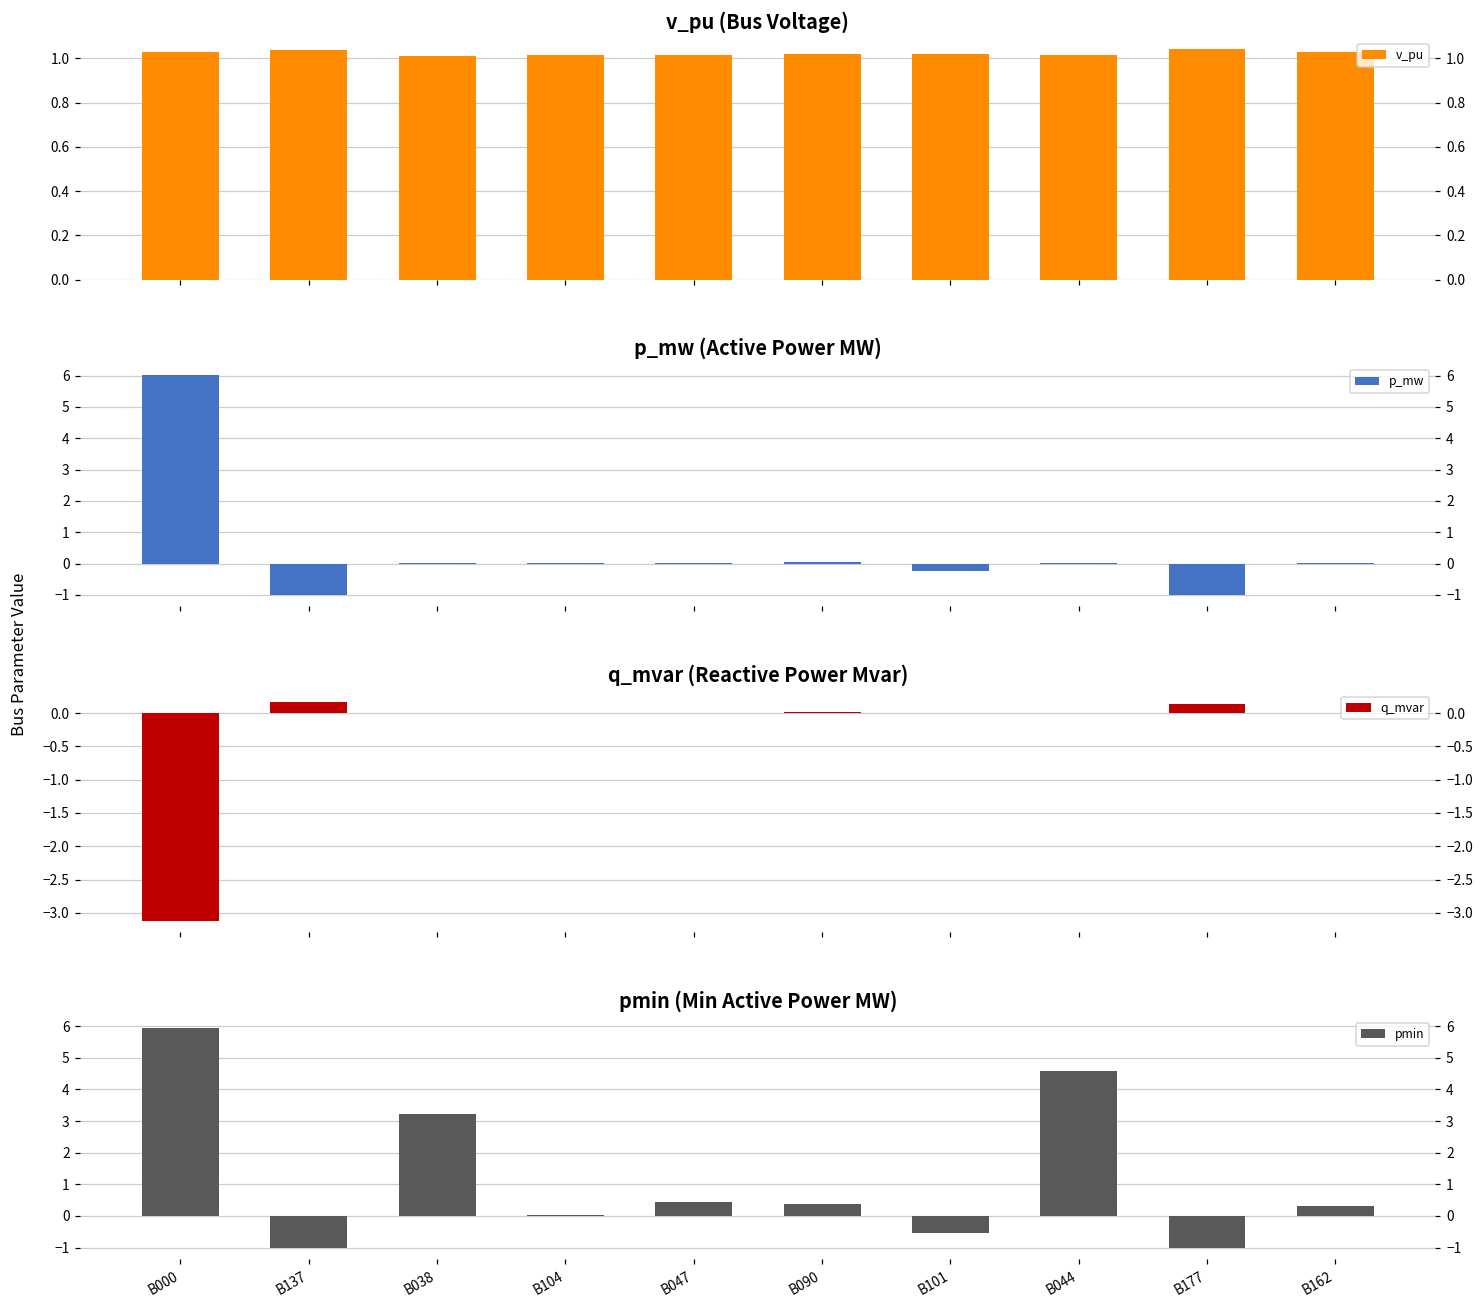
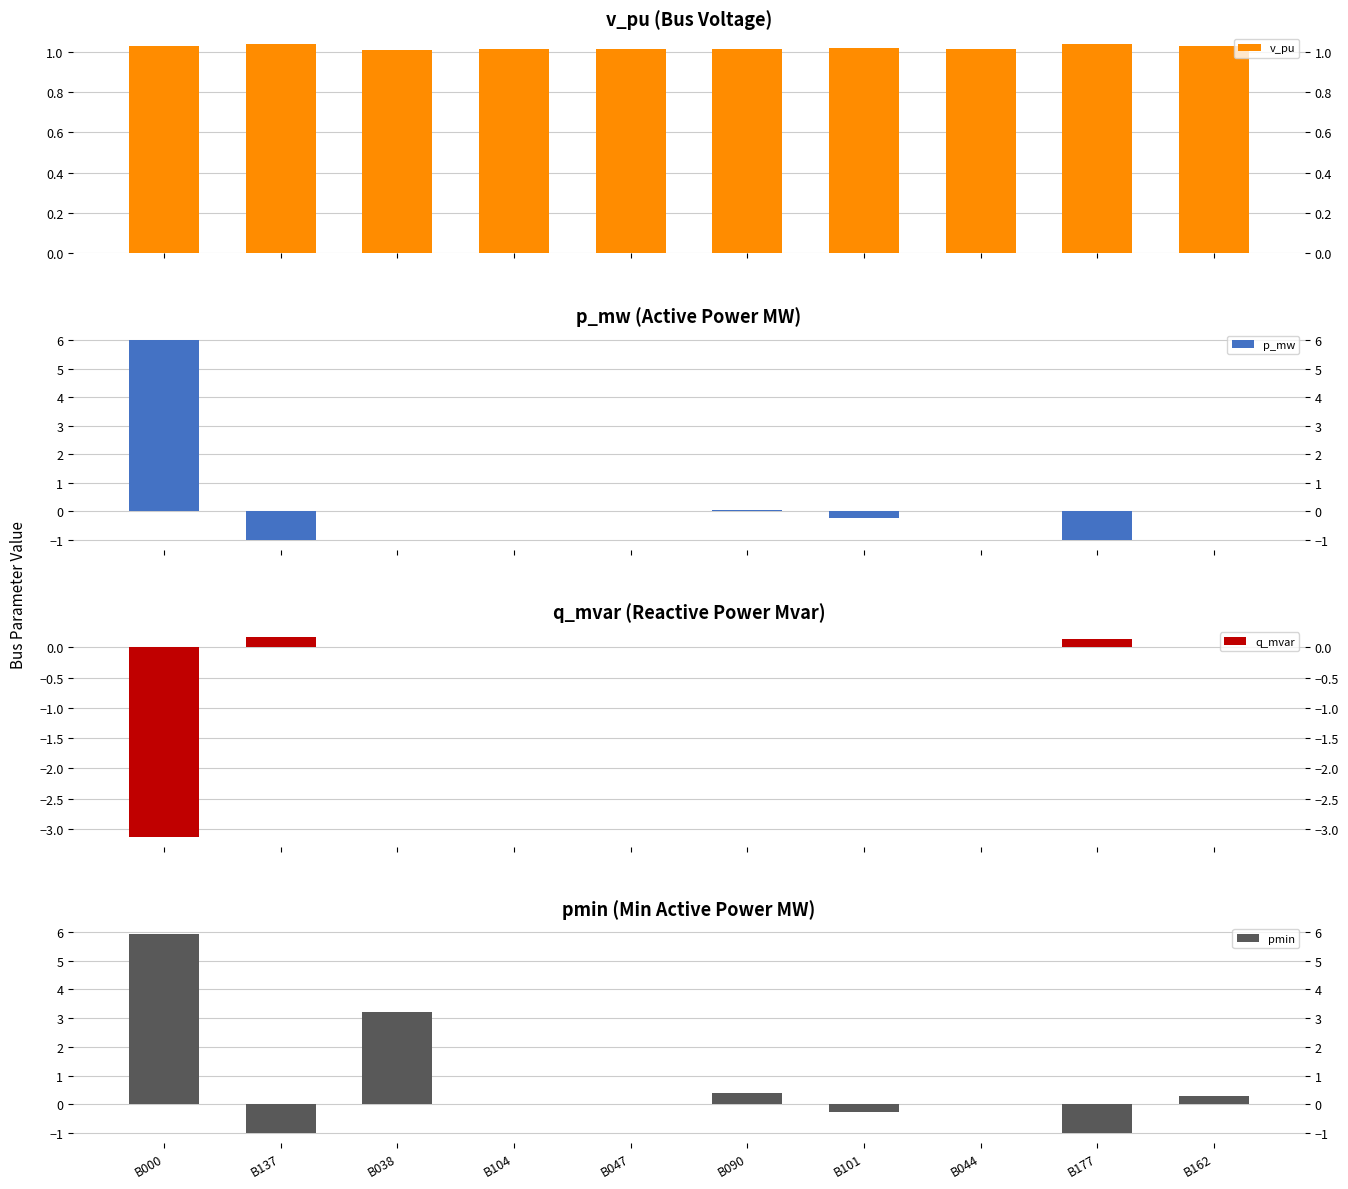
  {
    "pmin (Min Active Power MW)": {
      "B000": 5.9,
      "B137": -1.0,
      "B038": 3.2,
-     "B047": 0.4,
+     "B047": 0.0,
      "B090": 0.4,
-     "B101": -0.6,
-     "B044": 4.6,
+     "B101": -0.3,
+     "B044": 0.0,
      "B177": -1.0,
      "B162": 0.3
    }
  }
